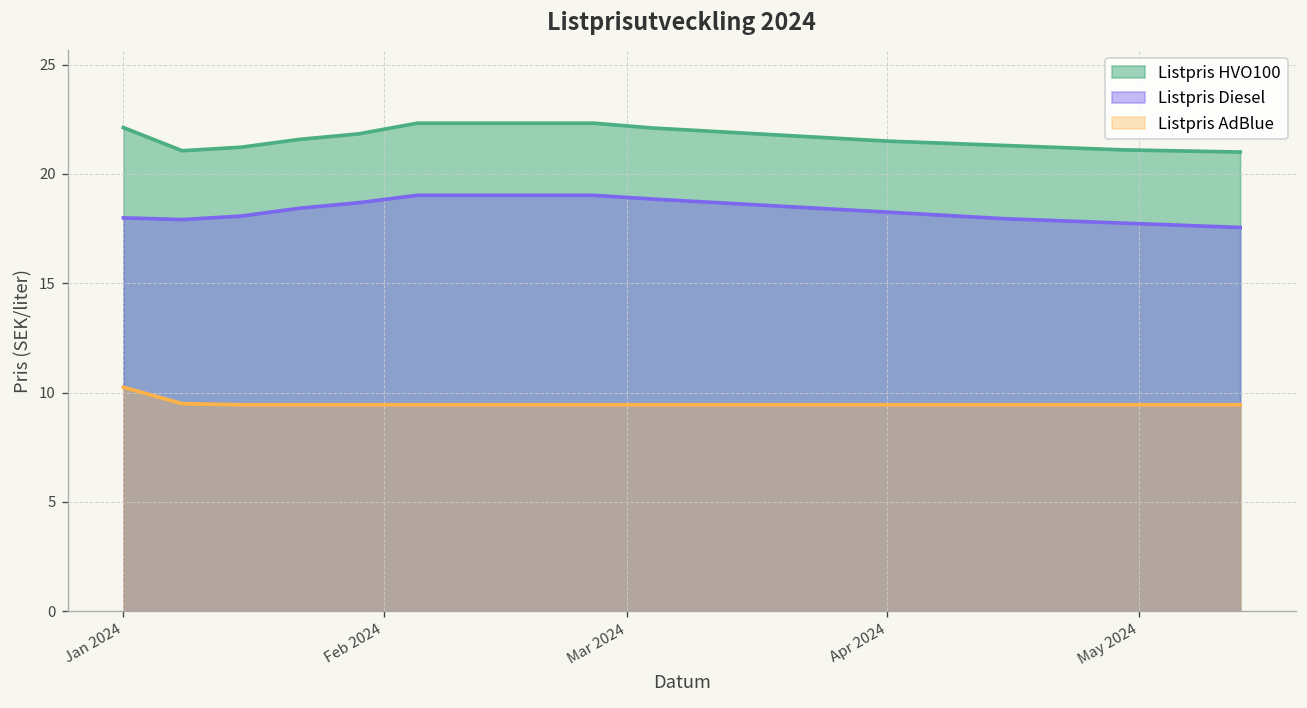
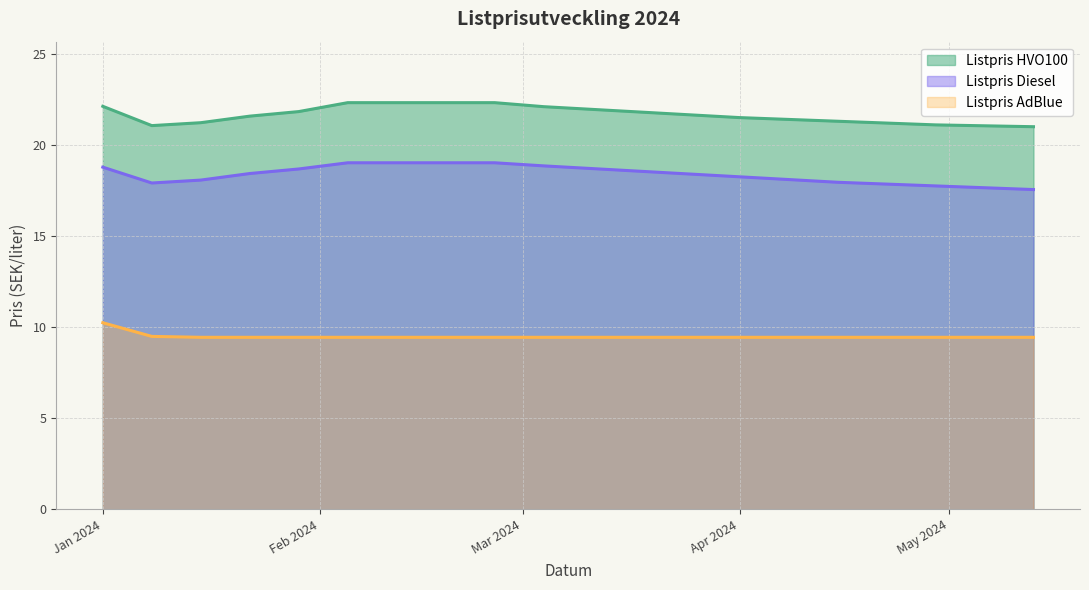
  {
    "Listpris HVO100": {
      "Jan 2024": 22.1,
      "Apr 2024": 21.5
    },
    "Listpris Diesel": {
-     "Jan 2024": 18.0,
+     "Jan 2024": 18.8,
      "Apr 2024": 18.3
    },
    "Listpris AdBlue": {
      "Jan 2024": 10.2,
      "Apr 2024": 9.4
    }
  }
